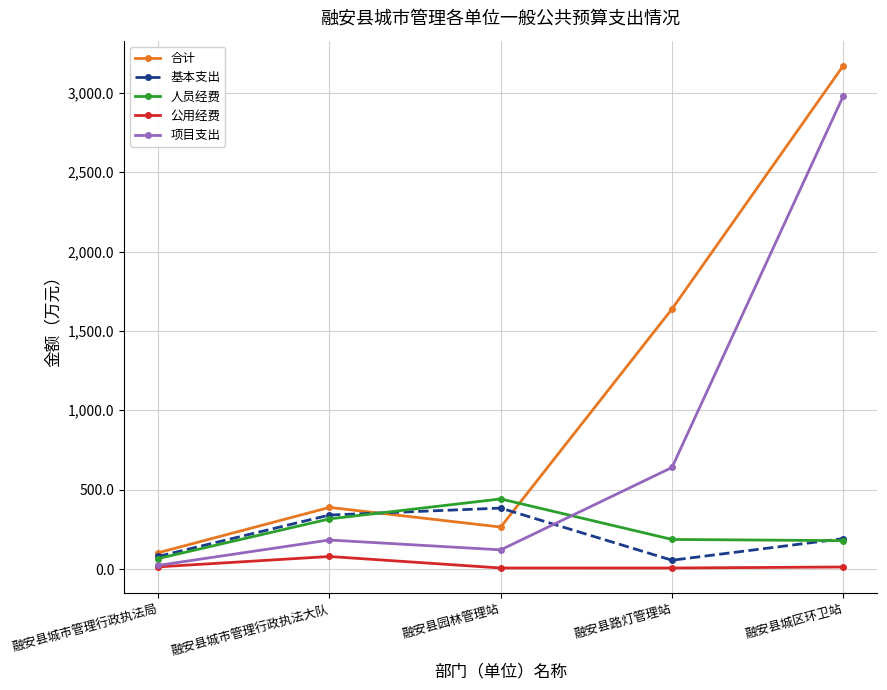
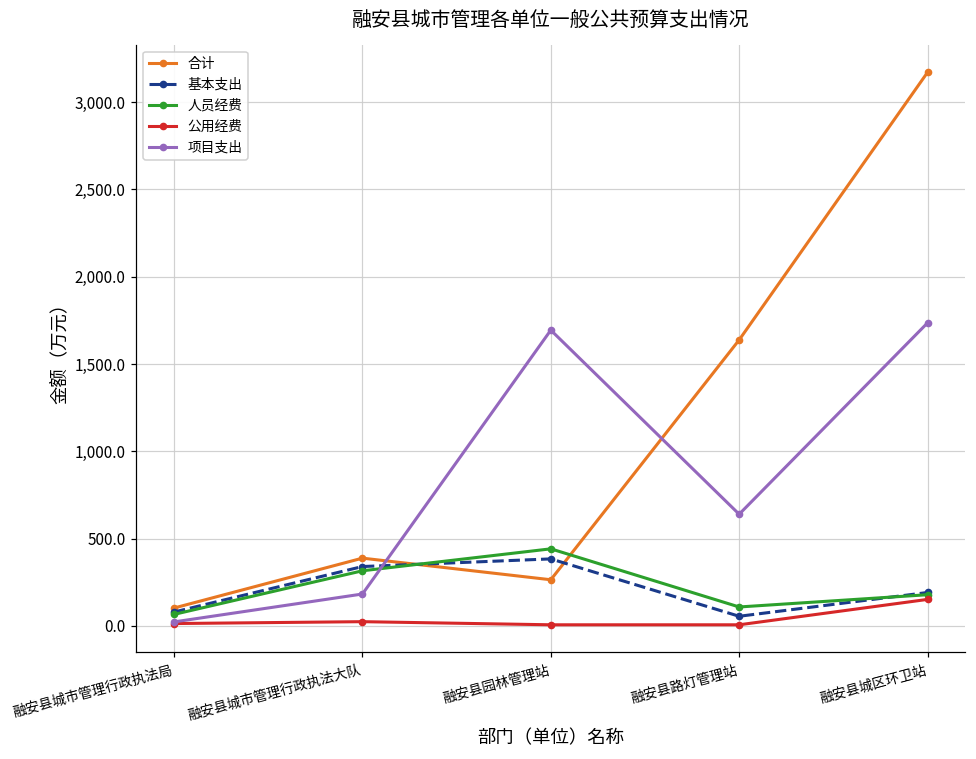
  {
    "合计": {
      "融安县城市管理行政执法局": "100",
      "融安县城市管理行政执法大队": "390",
      "融安县园林管理站": "260",
      "融安县路灯管理站": "1,640",
      "融安县城区环卫站": "3,170"
    },
    "基本支出": {
      "融安县城市管理行政执法大队": "340",
      "融安县园林管理站": "380",
      "融安县路灯管理站": "60"
    },
    "人员经费": {
      "融安县城市管理行政执法大队": "320",
      "融安县园林管理站": "440",
-     "融安县路灯管理站": "190"
+     "融安县路灯管理站": "110"
    },
    "公用经费": {
-     "融安县城市管理行政执法大队": "80",
+     "融安县城市管理行政执法大队": "20",
      "融安县园林管理站": "10",
      "融安县路灯管理站": "10",
-     "融安县城区环卫站": "10"
+     "融安县城区环卫站": "150"
    },
    "项目支出": {
      "融安县城市管理行政执法大队": "180",
-     "融安县园林管理站": "120",
+     "融安县园林管理站": "1,690",
      "融安县路灯管理站": "640",
-     "融安县城区环卫站": "2,980"
+     "融安县城区环卫站": "1,740"
    }
  }
